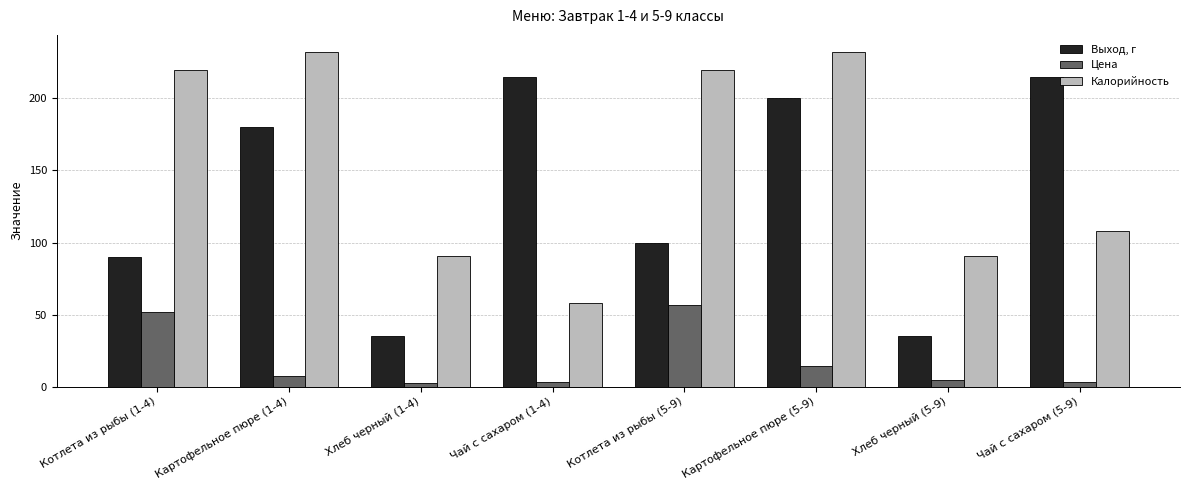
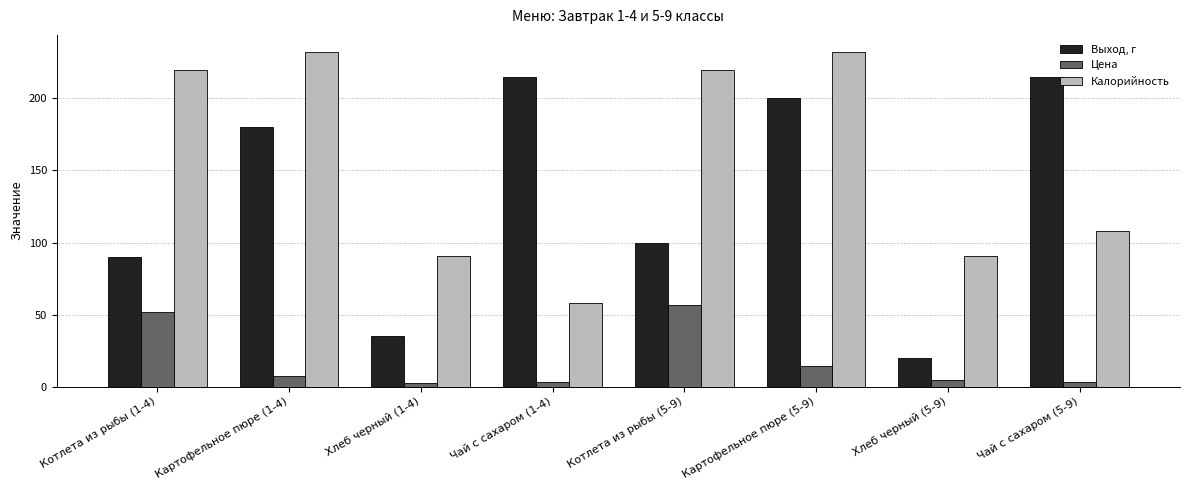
  {
    "Выход, г": {
      "Котлета из рыбы (1-4)": 90,
      "Картофельное пюре (1-4)": 180,
      "Хлеб черный (1-4)": 35,
      "Чай с сахаром (1-4)": 215,
      "Котлета из рыбы (5-9)": 100,
      "Картофельное пюре (5-9)": 200,
-     "Хлеб черный (5-9)": 35,
+     "Хлеб черный (5-9)": 20,
      "Чай с сахаром (5-9)": 215
    },
    "Цена": {
      "Котлета из рыбы (1-4)": 51,
      "Картофельное пюре (1-4)": 7,
      "Хлеб черный (1-4)": 3,
      "Чай с сахаром (1-4)": 3,
      "Котлета из рыбы (5-9)": 57,
      "Картофельное пюре (5-9)": 15,
      "Хлеб черный (5-9)": 5,
      "Чай с сахаром (5-9)": 3
    },
    "Калорийность": {
      "Котлета из рыбы (1-4)": 220,
      "Картофельное пюре (1-4)": 233,
      "Хлеб черный (1-4)": 91,
      "Чай с сахаром (1-4)": 58,
      "Котлета из рыбы (5-9)": 220,
      "Картофельное пюре (5-9)": 233,
      "Хлеб черный (5-9)": 91,
      "Чай с сахаром (5-9)": 108
    }
  }
